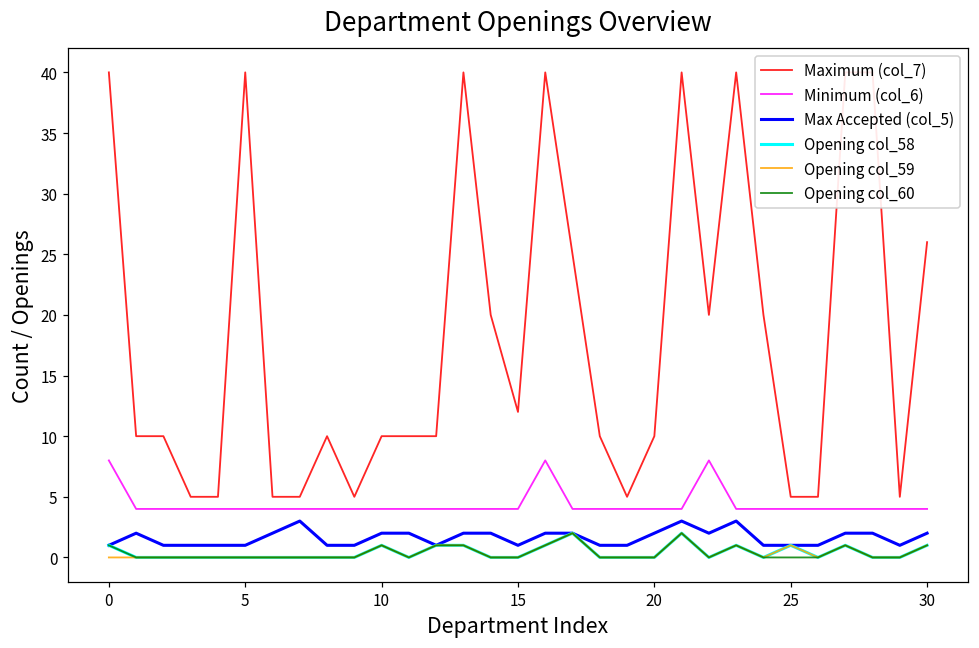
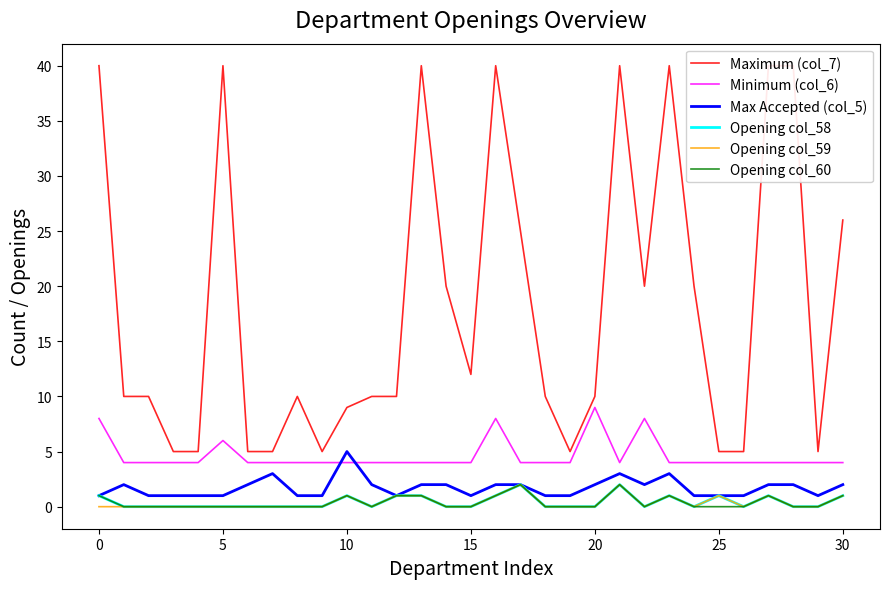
  {
    "Maximum (col_7)": {
      "0": 40,
      "5": 40,
-     "10": 10,
+     "10": 9,
      "15": 12,
      "20": 10,
      "25": 5,
      "30": 26
    },
    "Minimum (col_6)": {
      "0": 8,
-     "5": 4,
+     "5": 6,
      "10": 4,
      "15": 4,
-     "20": 4,
+     "20": 9,
      "25": 4,
      "30": 4
    },
    "Max Accepted (col_5)": {
      "5": 1,
-     "10": 2,
+     "10": 5,
      "15": 1,
      "20": 2,
      "30": 2
    },
    "Opening col_59": {
      "0": 0
    },
    "Opening col_60": {
      "25": 0
    }
  }
